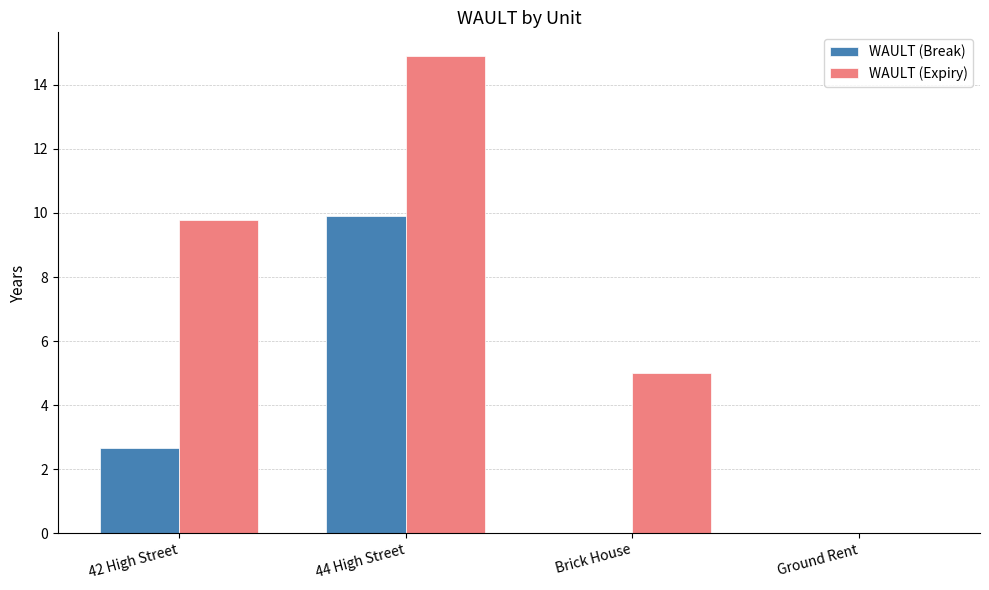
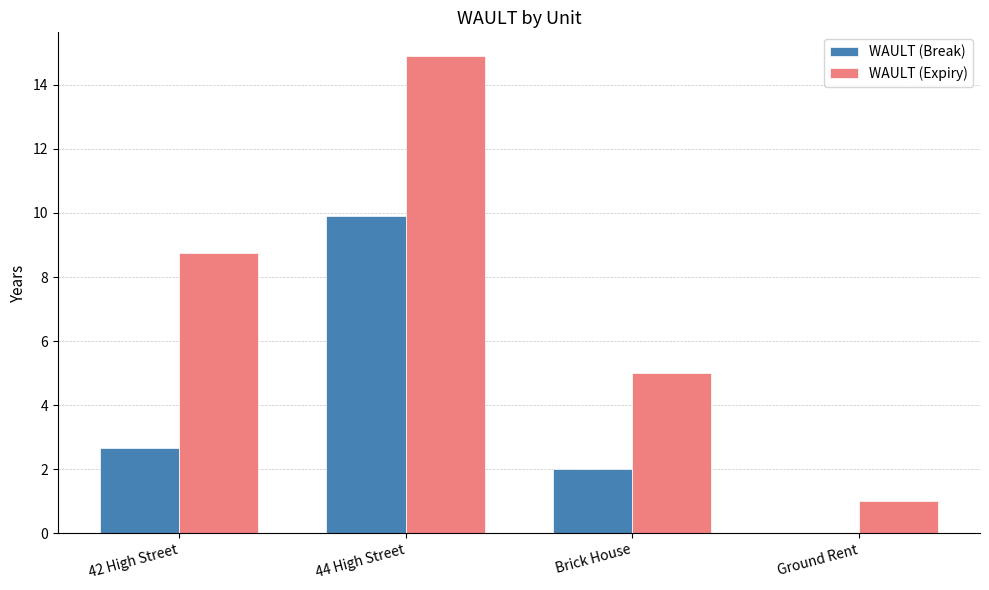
  {
    "WAULT (Break)": {
      "42 High Street": 2.7,
      "44 High Street": 9.9,
-     "Brick House": 0,
+     "Brick House": 2,
      "Ground Rent": 0
    },
    "WAULT (Expiry)": {
-     "42 High Street": 9.8,
+     "42 High Street": 8.7,
      "44 High Street": 14.9,
      "Brick House": 5.0,
-     "Ground Rent": 0
+     "Ground Rent": 1
    }
  }
